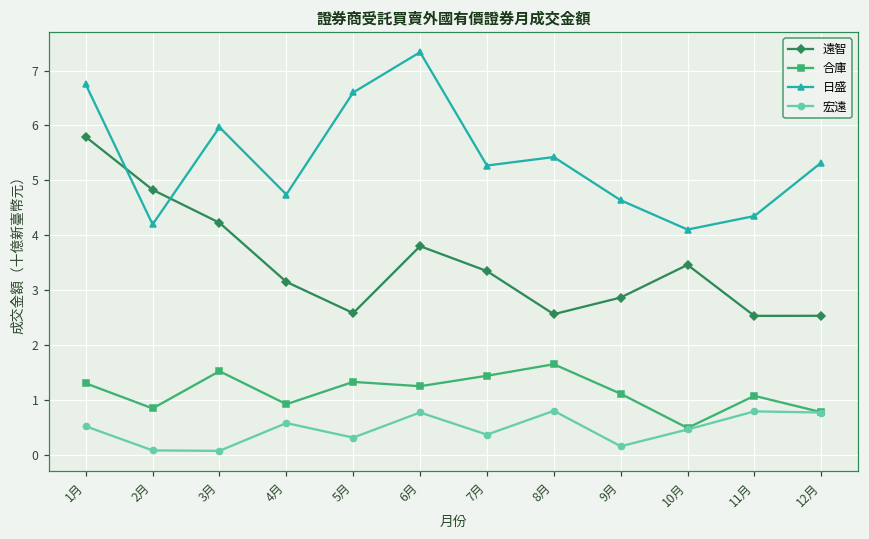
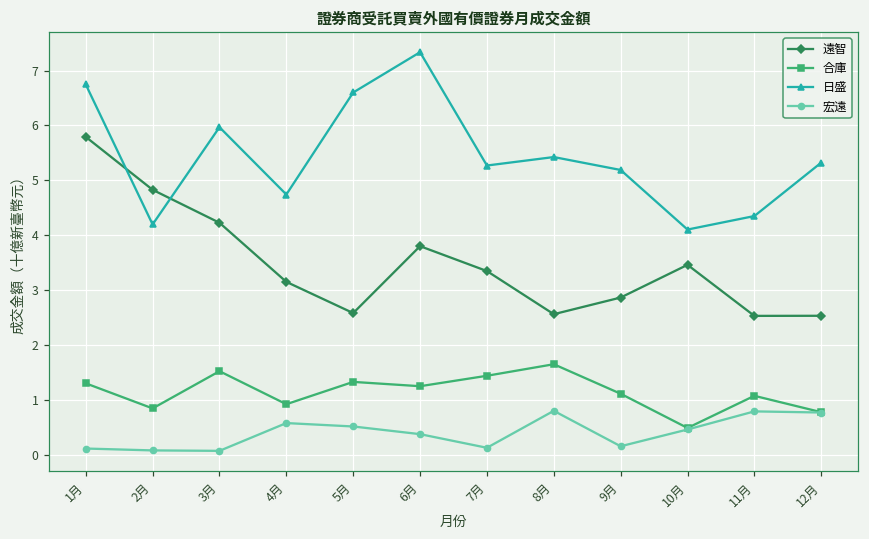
  {
    "日盛": {
      "1月": 6.7,
      "2月": 4.2,
      "3月": 6.0,
      "4月": 4.7,
      "5月": 6.6,
      "6月": 7.3,
      "7月": 5.3,
      "8月": 5.4,
-     "9月": 4.6,
+     "9月": 5.2,
      "10月": 4.1,
      "11月": 4.3,
      "12月": 5.3
    },
    "宏遠": {
-     "1月": 0.5,
+     "1月": 0.1,
      "2月": 0.1,
      "3月": 0.1,
      "4月": 0.6,
-     "5月": 0.3,
-     "6月": 0.8,
-     "7月": 0.4,
+     "5月": 0.5,
+     "6月": 0.4,
+     "7月": 0.1,
      "8月": 0.8,
      "9月": 0.2,
      "11月": 0.8
    }
  }
